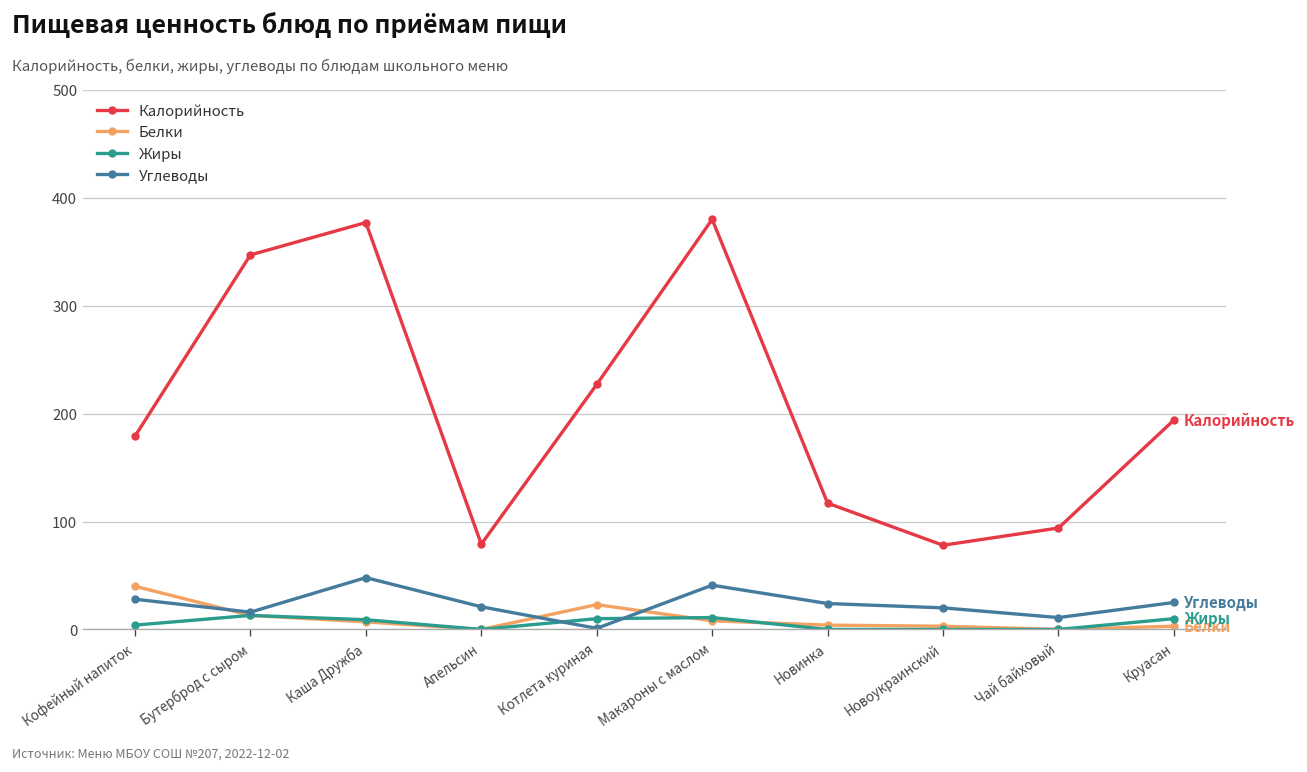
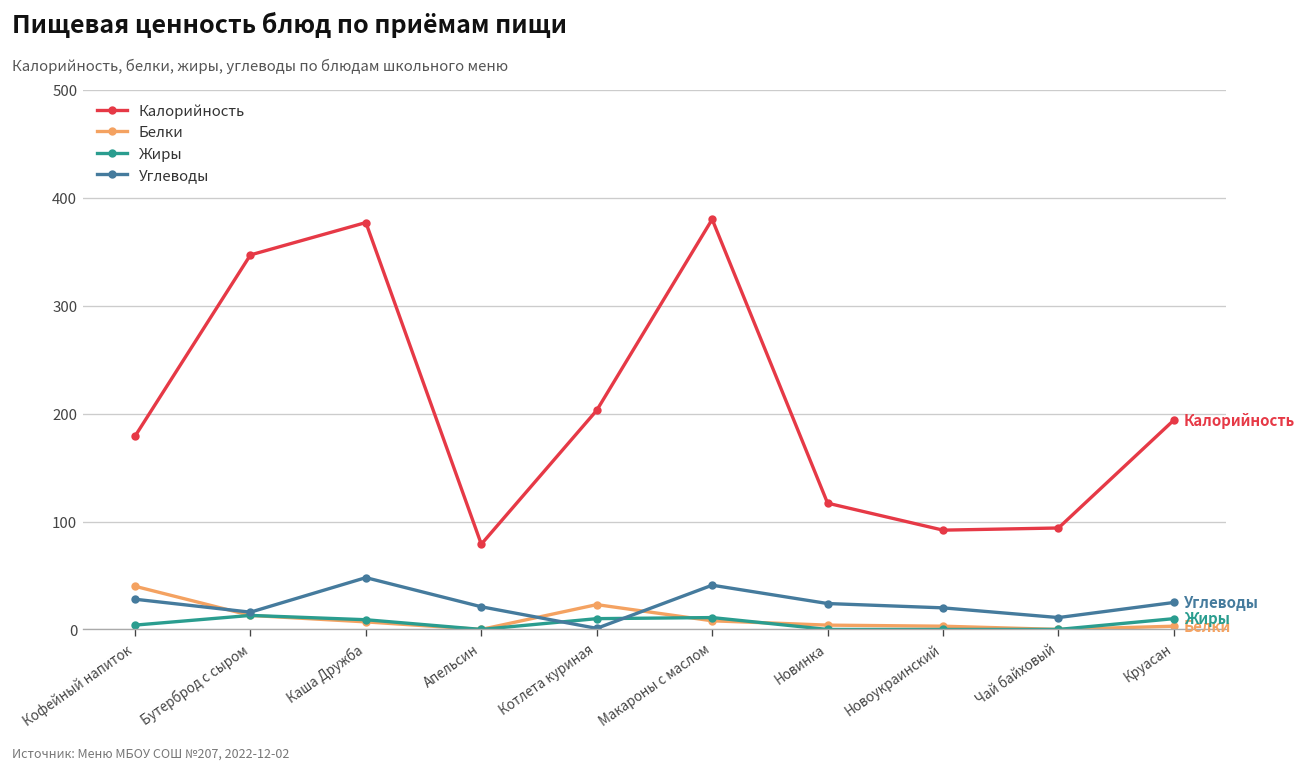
  {
    "Калорийность": {
      "Кофейный напиток": 180,
      "Бутерброд с сыром": 350,
      "Каша Дружба": 380,
      "Апельсин": 80,
-     "Котлета куриная": 230,
+     "Котлета куриная": 200,
      "Макароны с маслом": 380,
      "Новинка": 120,
-     "Новоукраинский": 80,
+     "Новоукраинский": 90,
      "Чай байховый": 90,
      "Круасан": 190
    },
    "Белки": {
      "Кофейный напиток": 40,
      "Котлета куриная": 20,
      "Макароны с маслом": 10,
      "Новинка": 0,
      "Новоукраинский": 0,
      "Круасан": 0
    }
  }
